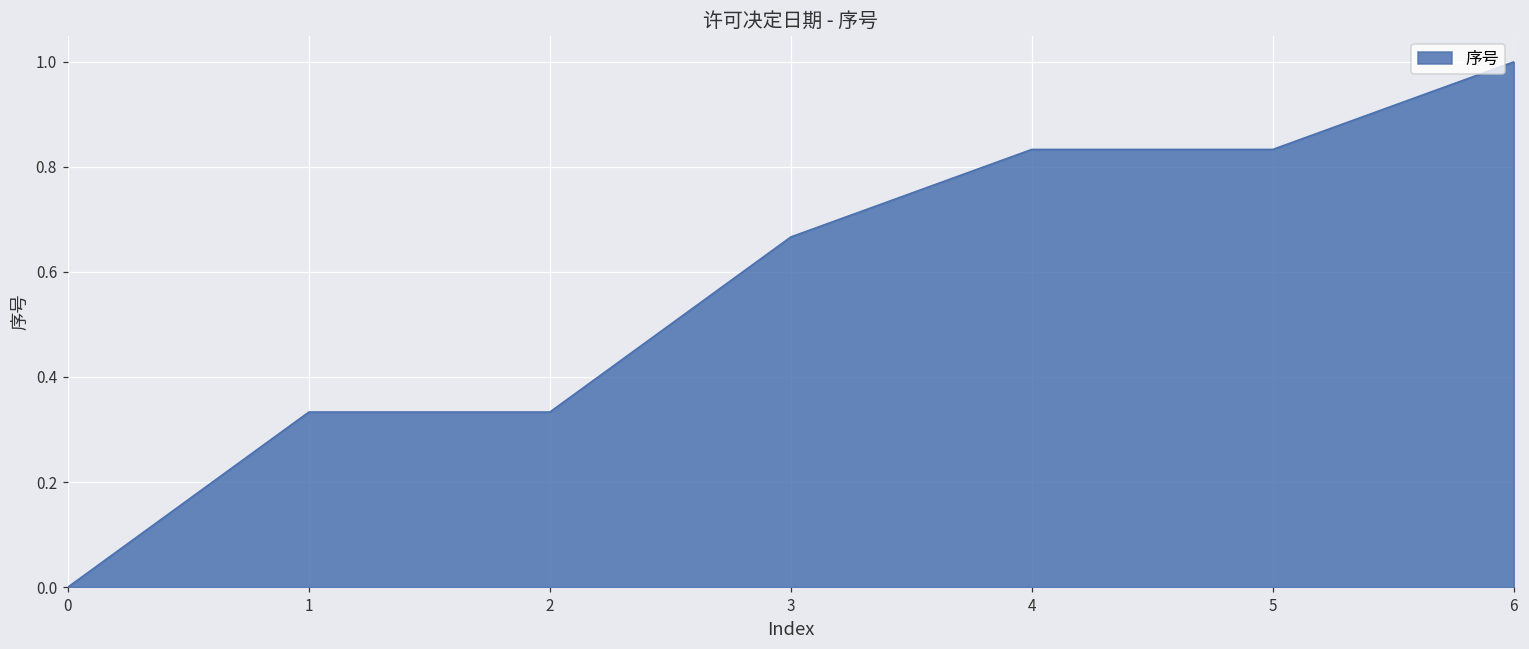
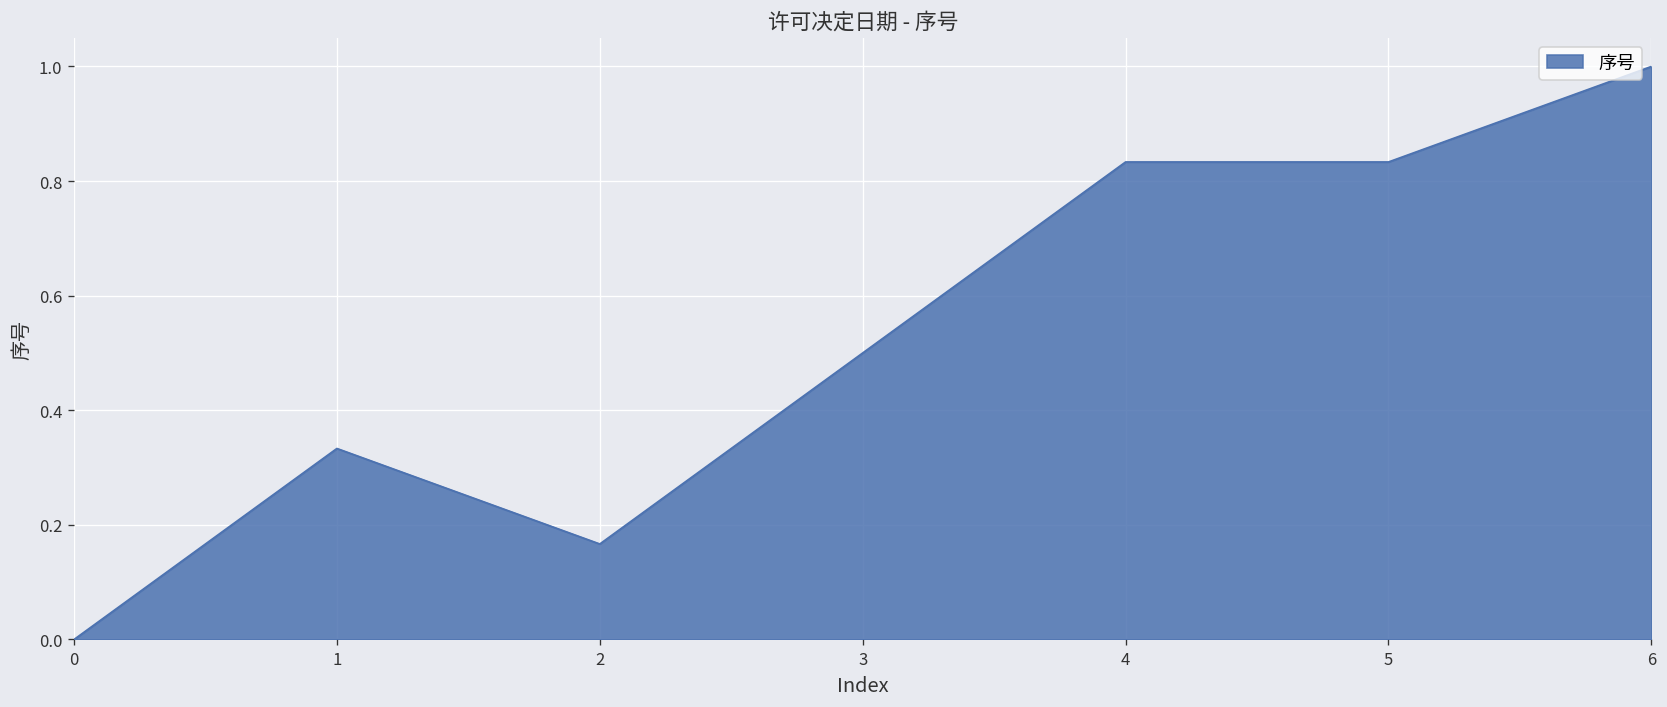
  {
    "0": 0.00,
    "1": 0.33,
-   "2": 0.33,
-   "3": 0.67,
+   "2": 0.17,
+   "3": 0.50,
    "4": 0.83,
    "5": 0.83,
    "6": 1.00
  }
